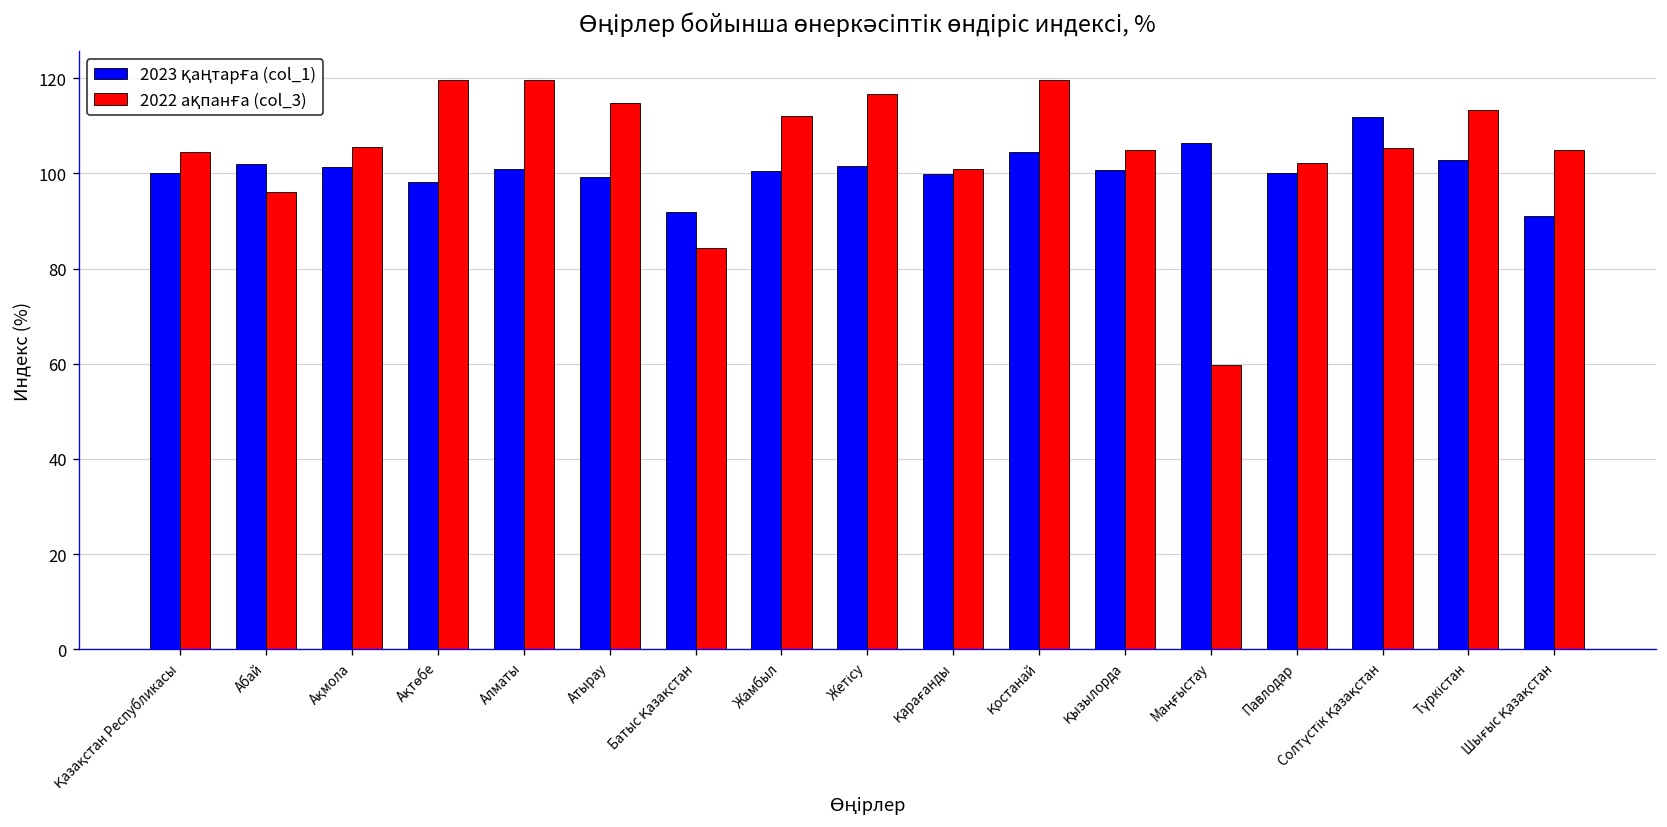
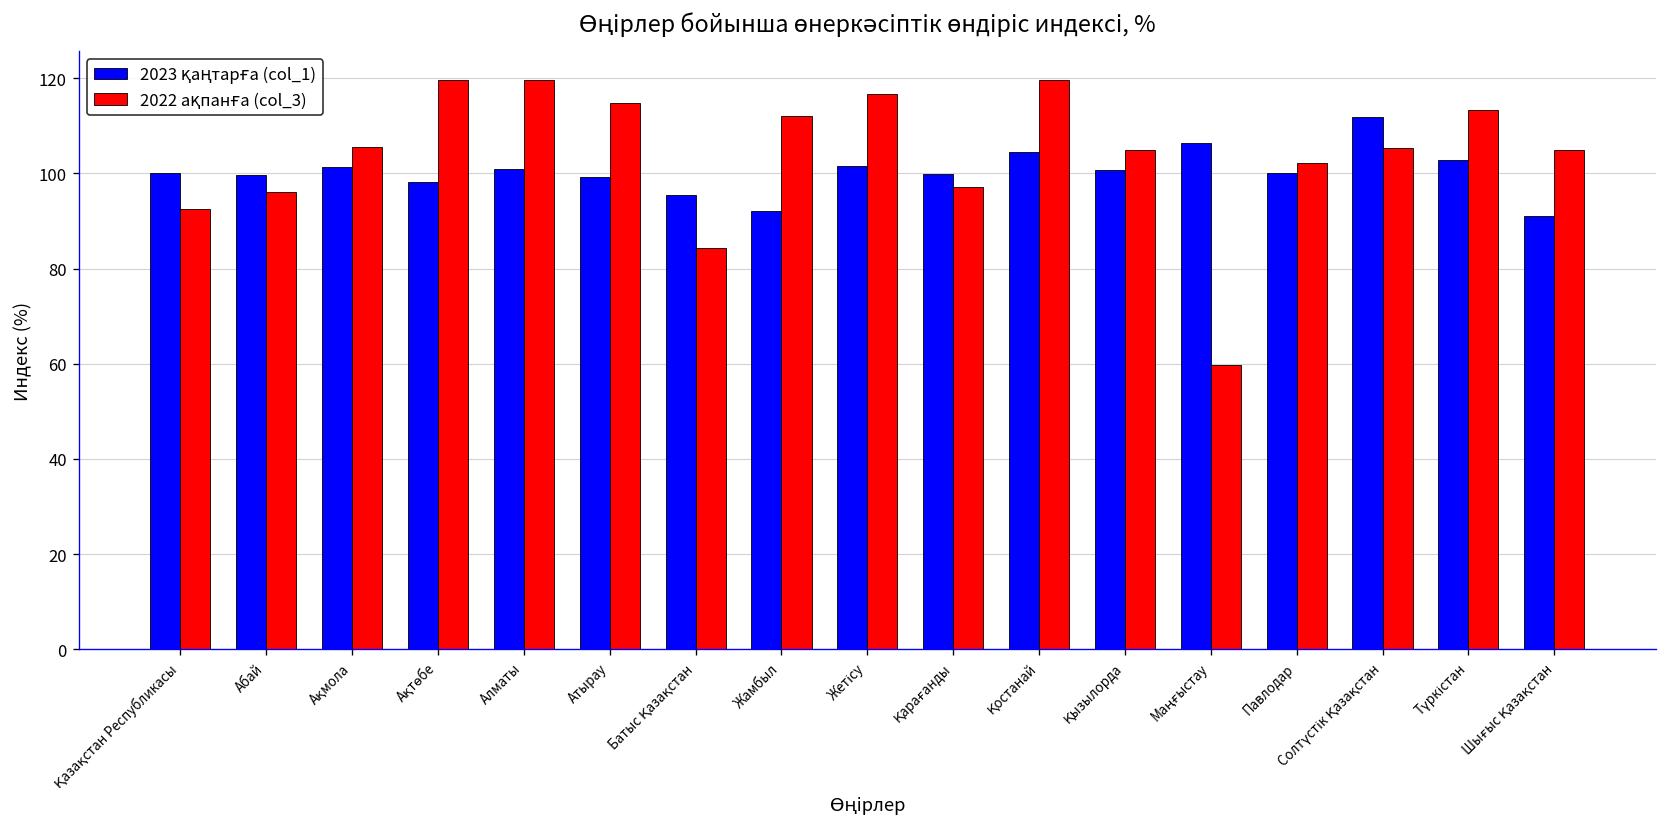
  {
    "2023 қаңтарға (col_1)": {
      "Қазақстан Республикасы": 100,
-     "Абай": 102,
+     "Абай": 100,
      "Ақмола": 101,
      "Ақтөбе": 98,
      "Алматы": 101,
      "Атырау": 99,
-     "Батыс Қазақстан": 92,
-     "Жамбыл": 100,
+     "Батыс Қазақстан": 96,
+     "Жамбыл": 92,
      "Жетісу": 102,
      "Қарағанды": 100,
      "Қостанай": 104,
      "Қызылорда": 101,
      "Маңғыстау": 106,
      "Павлодар": 100,
      "Солтүстік Қазақстан": 112,
      "Түркістан": 103,
      "Шығыс Қазақстан": 91
    },
    "2022 ақпанға (col_3)": {
-     "Қазақстан Республикасы": 105,
+     "Қазақстан Республикасы": 93,
      "Абай": 96,
      "Ақмола": 106,
      "Ақтөбе": 120,
      "Алматы": 120,
      "Атырау": 115,
      "Батыс Қазақстан": 84,
      "Жамбыл": 112,
      "Жетісу": 117,
-     "Қарағанды": 101,
+     "Қарағанды": 97,
      "Қостанай": 120,
      "Қызылорда": 105,
      "Маңғыстау": 60,
      "Павлодар": 102,
      "Солтүстік Қазақстан": 105,
      "Түркістан": 113,
      "Шығыс Қазақстан": 105
    }
  }
